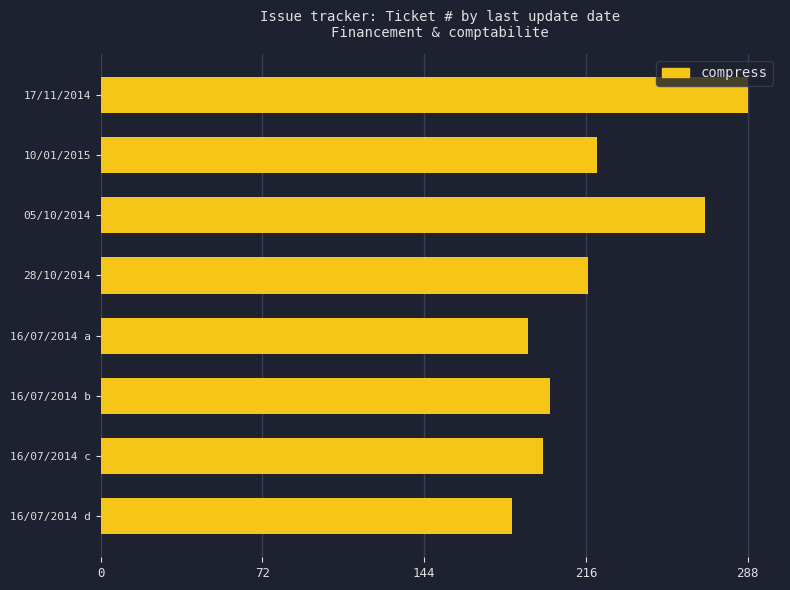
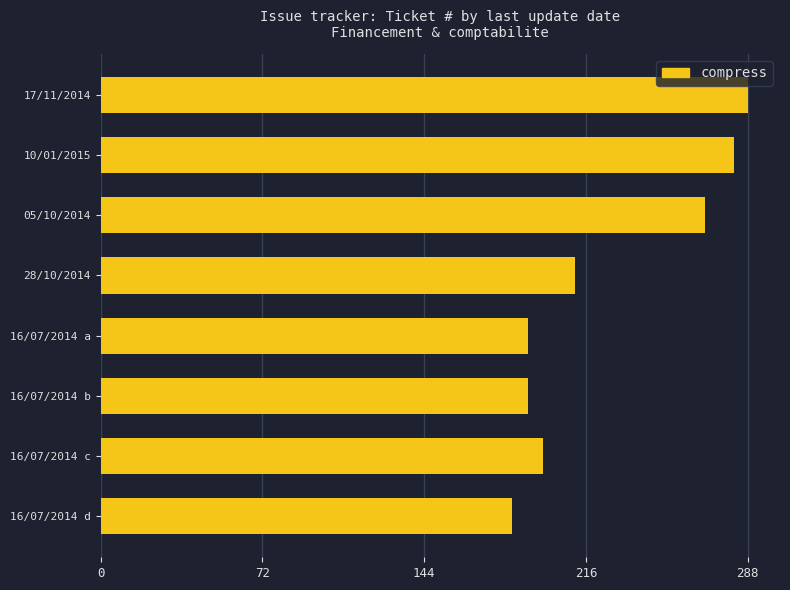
  {
    "17/11/2014": 288,
-   "10/01/2015": 221,
+   "10/01/2015": 282,
    "05/10/2014": 269,
-   "28/10/2014": 217,
+   "28/10/2014": 211,
    "16/07/2014 a": 190,
-   "16/07/2014 b": 200,
+   "16/07/2014 b": 190,
    "16/07/2014 c": 197,
    "16/07/2014 d": 183
  }
